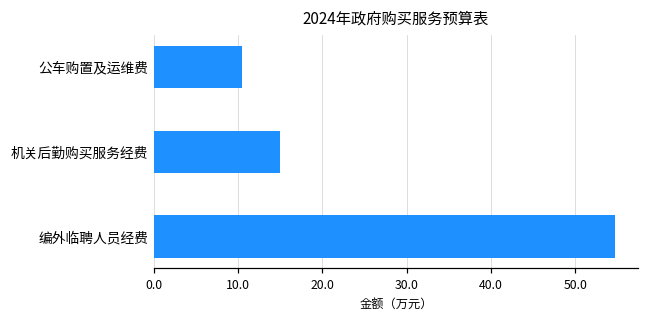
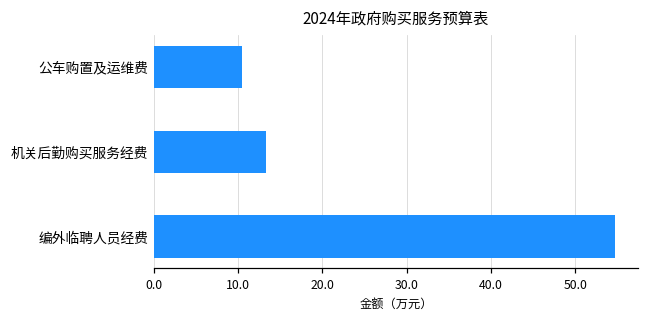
  {
    "公车购置及运维费": 10,
-   "机关后勤购买服务经费": 15,
+   "机关后勤购买服务经费": 13,
    "编外临聘人员经费": 55
  }
